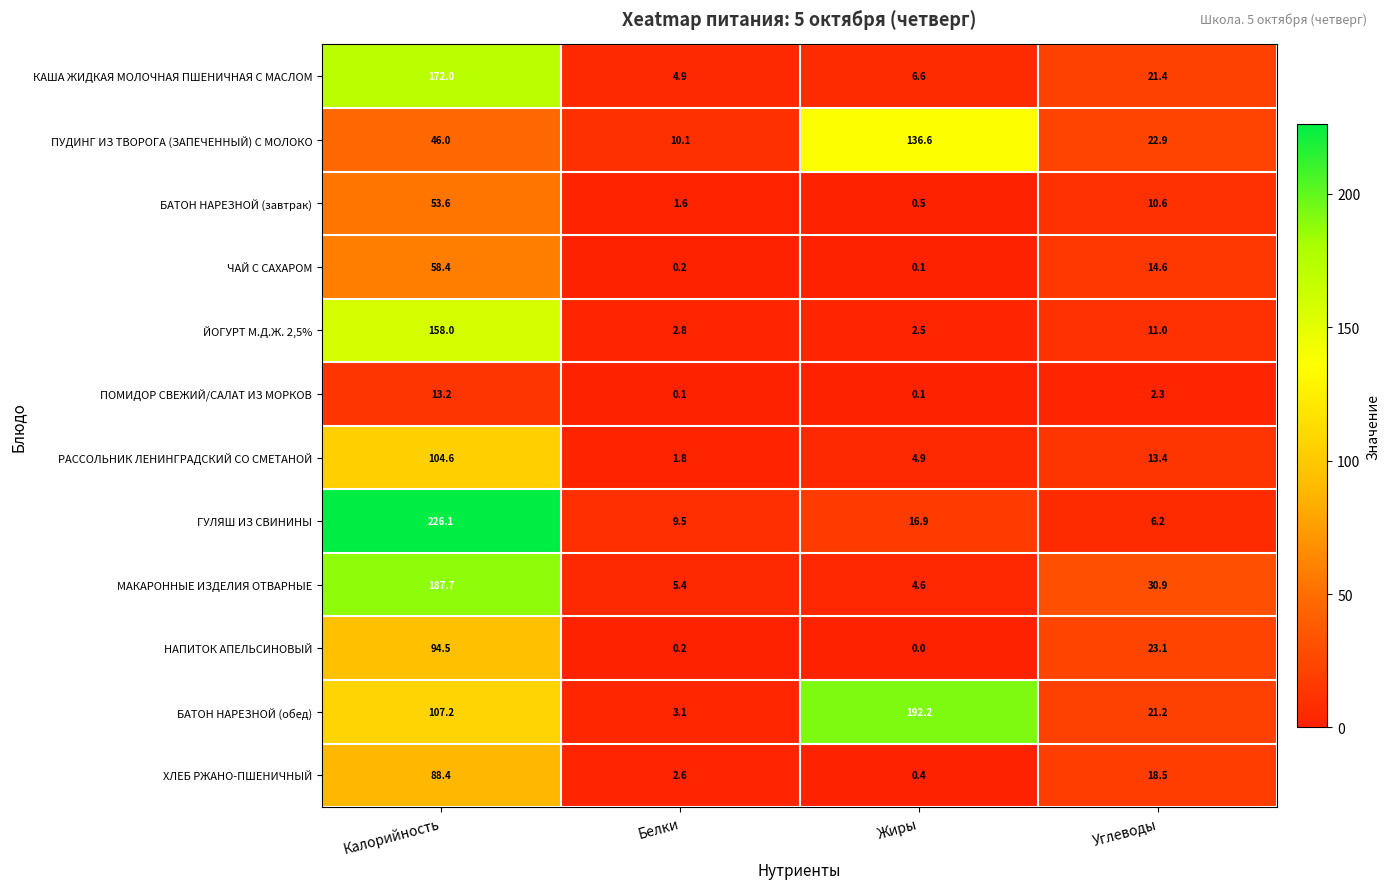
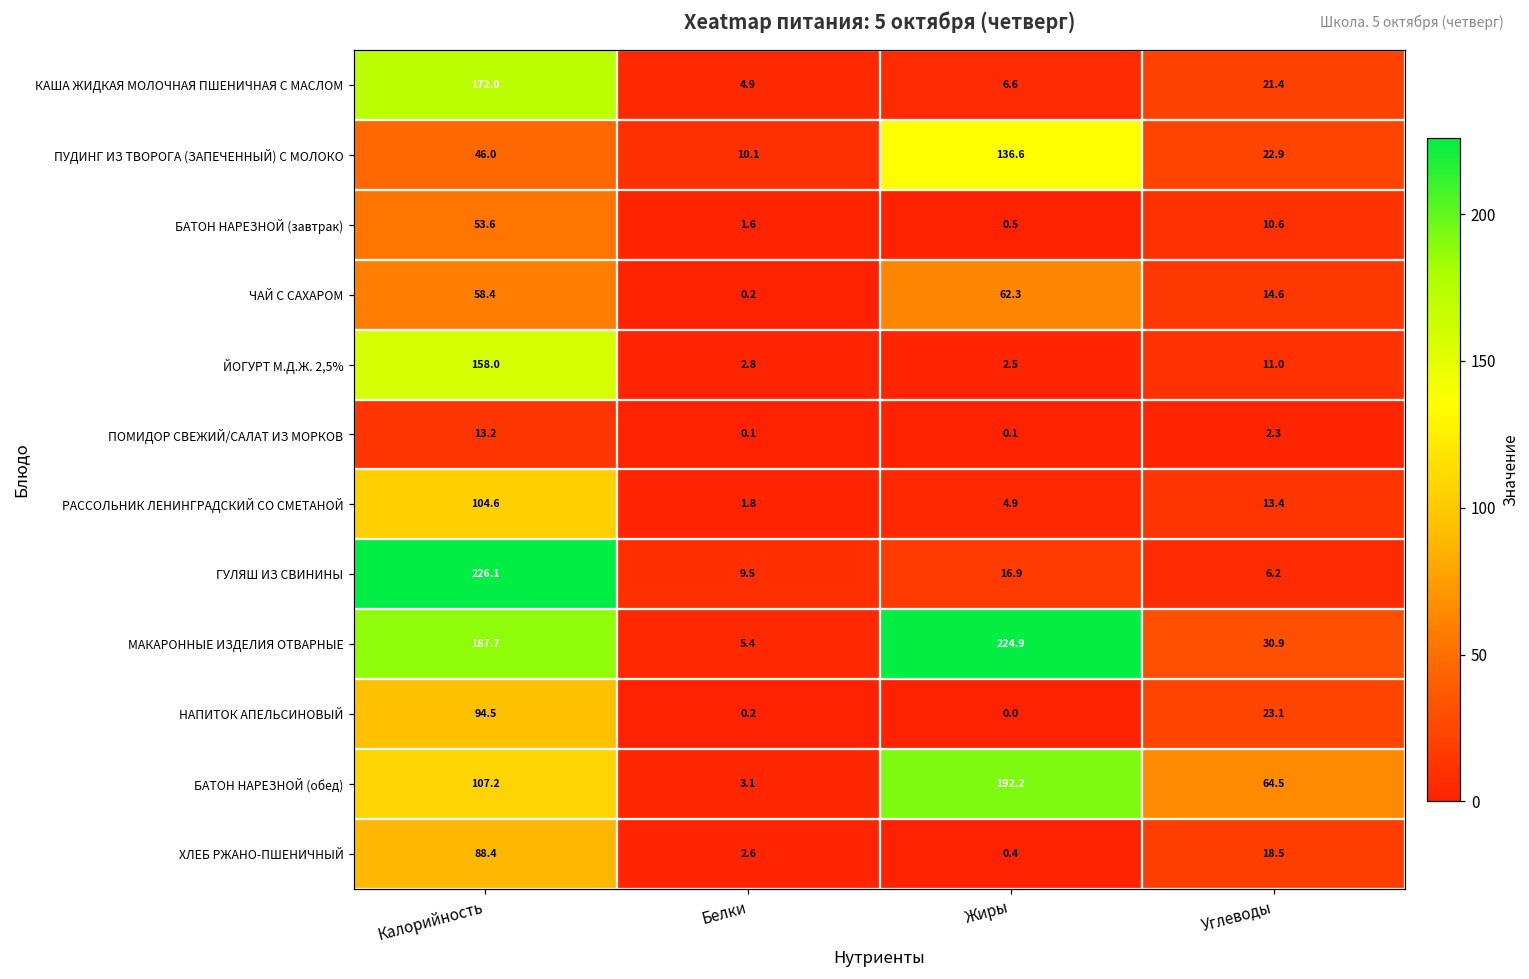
  {
    "КАША ЖИДКАЯ МОЛОЧНАЯ ПШЕНИЧНАЯ С МАСЛОМ": {
      "Калорийность": 172.0,
      "Белки": 4.9,
      "Жиры": 6.6,
      "Углеводы": 21.4
    },
    "ПУДИНГ ИЗ ТВОРОГА (ЗАПЕЧЕННЫЙ) С МОЛОКО": {
      "Калорийность": 46.0,
      "Белки": 10.1,
      "Жиры": 136.6,
      "Углеводы": 22.9
    },
    "БАТОН НАРЕЗНОЙ (завтрак)": {
      "Калорийность": 53.6,
      "Белки": 1.6,
      "Жиры": 0.5,
      "Углеводы": 10.6
    },
    "ЧАЙ С САХАРОМ": {
      "Калорийность": 58.4,
      "Белки": 0.2,
-     "Жиры": 0.1,
+     "Жиры": 62.3,
      "Углеводы": 14.6
    },
    "ЙОГУРТ М.Д.Ж. 2,5%": {
      "Калорийность": 158.0,
      "Белки": 2.8,
      "Жиры": 2.5,
      "Углеводы": 11.0
    },
    "ПОМИДОР СВЕЖИЙ/САЛАТ ИЗ МОРКОВ": {
      "Калорийность": 13.2,
      "Белки": 0.1,
      "Жиры": 0.1,
      "Углеводы": 2.3
    },
    "РАССОЛЬНИК ЛЕНИНГРАДСКИЙ СО СМЕТАНОЙ": {
      "Калорийность": 104.6,
      "Белки": 1.8,
      "Жиры": 4.9,
      "Углеводы": 13.4
    },
    "ГУЛЯШ ИЗ СВИНИНЫ": {
      "Калорийность": 226.1,
      "Белки": 9.5,
      "Жиры": 16.9,
      "Углеводы": 6.2
    },
    "МАКАРОННЫЕ ИЗДЕЛИЯ ОТВАРНЫЕ": {
      "Калорийность": 187.7,
      "Белки": 5.4,
-     "Жиры": 4.6,
+     "Жиры": 224.9,
      "Углеводы": 30.9
    },
    "НАПИТОК АПЕЛЬСИНОВЫЙ": {
      "Калорийность": 94.5,
      "Белки": 0.2,
      "Жиры": 0.0,
      "Углеводы": 23.1
    },
    "БАТОН НАРЕЗНОЙ (обед)": {
      "Калорийность": 107.2,
      "Белки": 3.1,
      "Жиры": 192.2,
-     "Углеводы": 21.2
+     "Углеводы": 64.5
    },
    "ХЛЕБ РЖАНО-ПШЕНИЧНЫЙ": {
      "Калорийность": 88.4,
      "Белки": 2.6,
      "Жиры": 0.4,
      "Углеводы": 18.5
    }
  }
